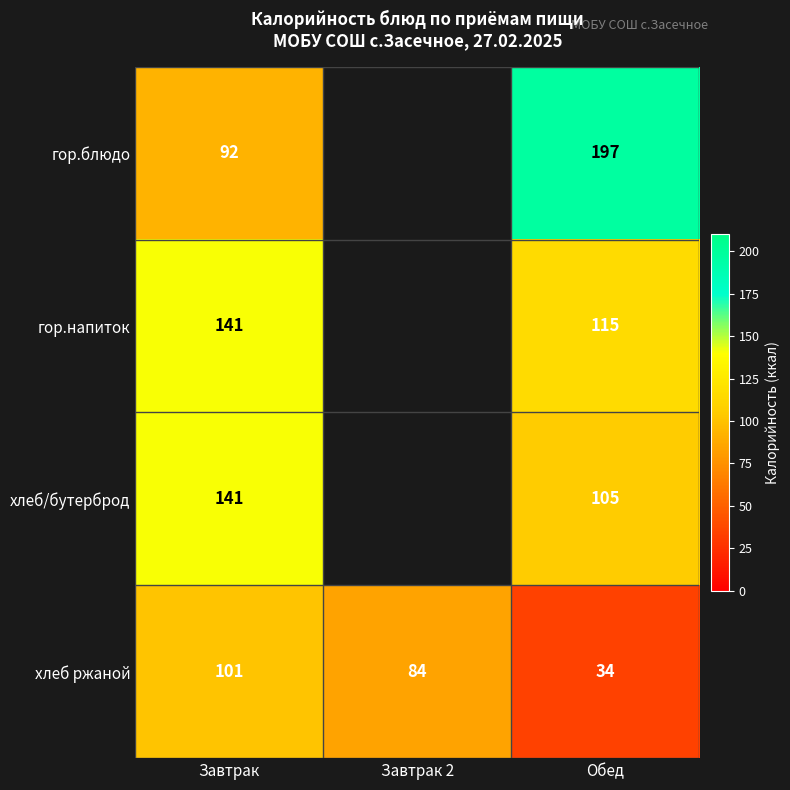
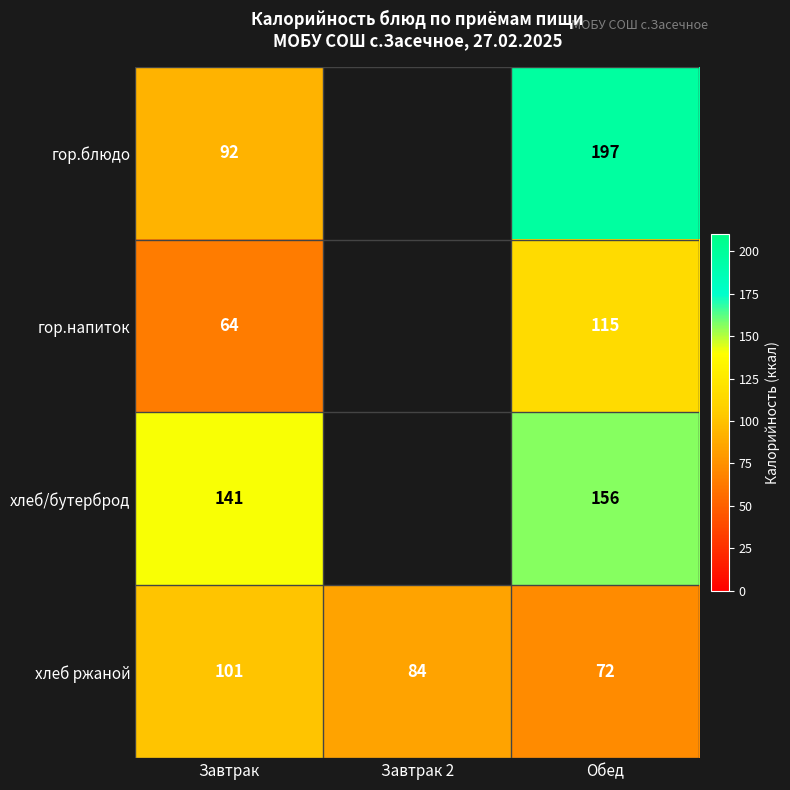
  {
    "гор.блюдо": {
      "Завтрак": 92,
      "Обед": 197
    },
    "гор.напиток": {
-     "Завтрак": 141,
+     "Завтрак": 64,
      "Обед": 115
    },
    "хлеб/бутерброд": {
      "Завтрак": 141,
-     "Обед": 105
+     "Обед": 156
    },
    "хлеб ржаной": {
      "Завтрак": 101,
      "Завтрак 2": 84,
-     "Обед": 34
+     "Обед": 72
    }
  }
